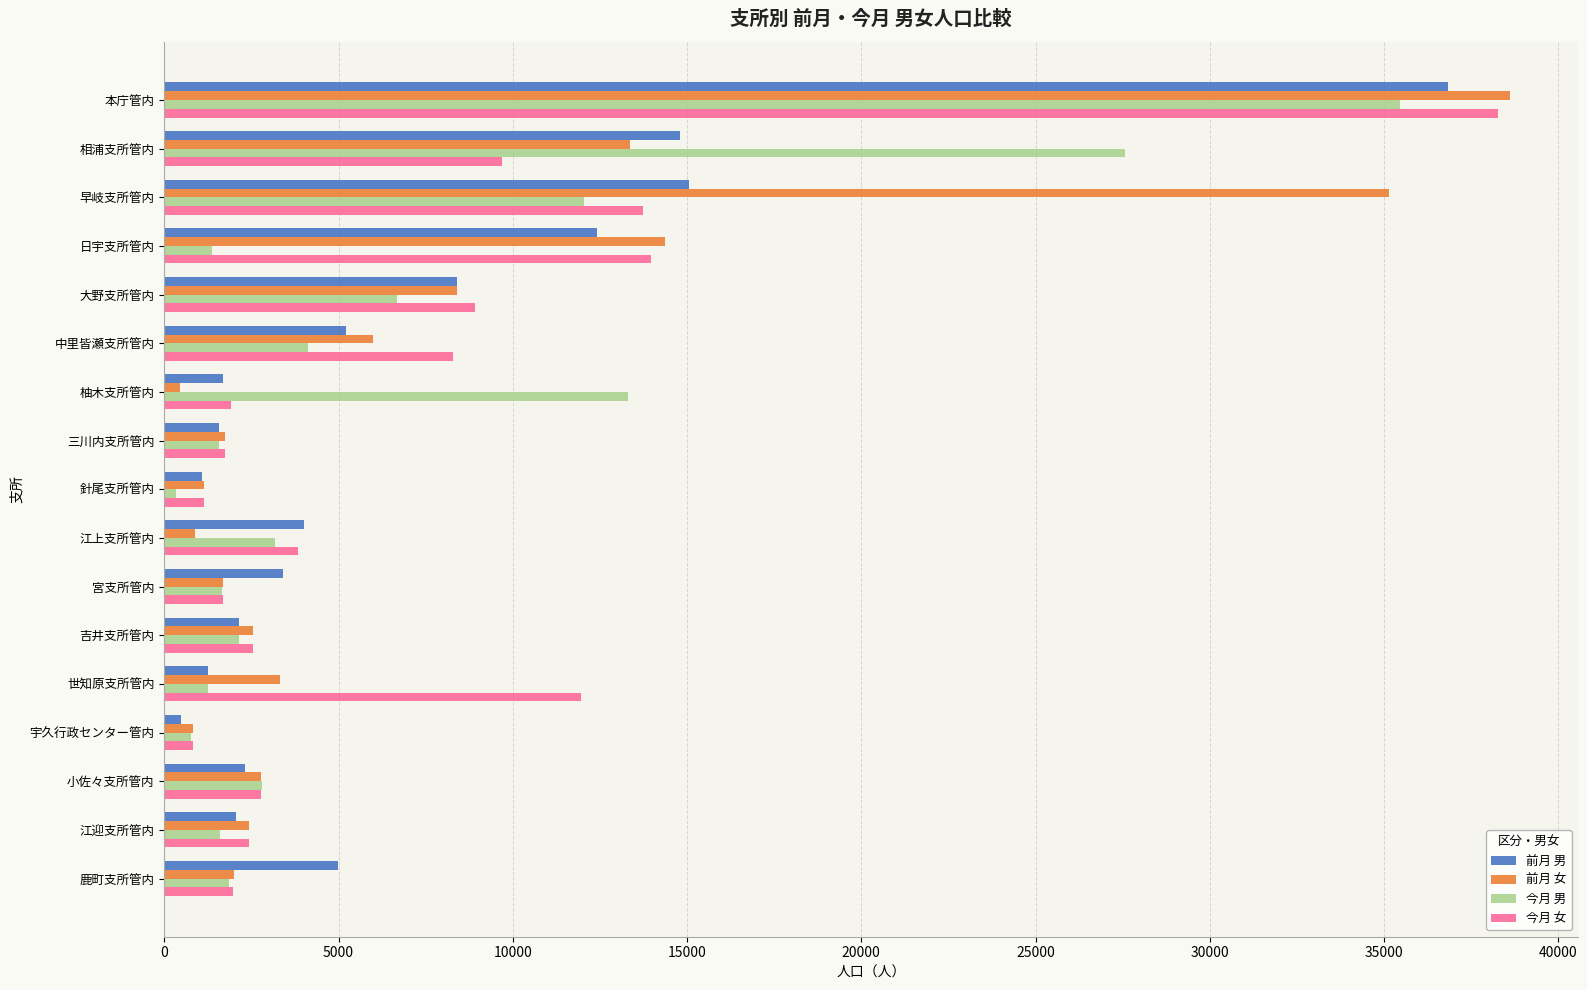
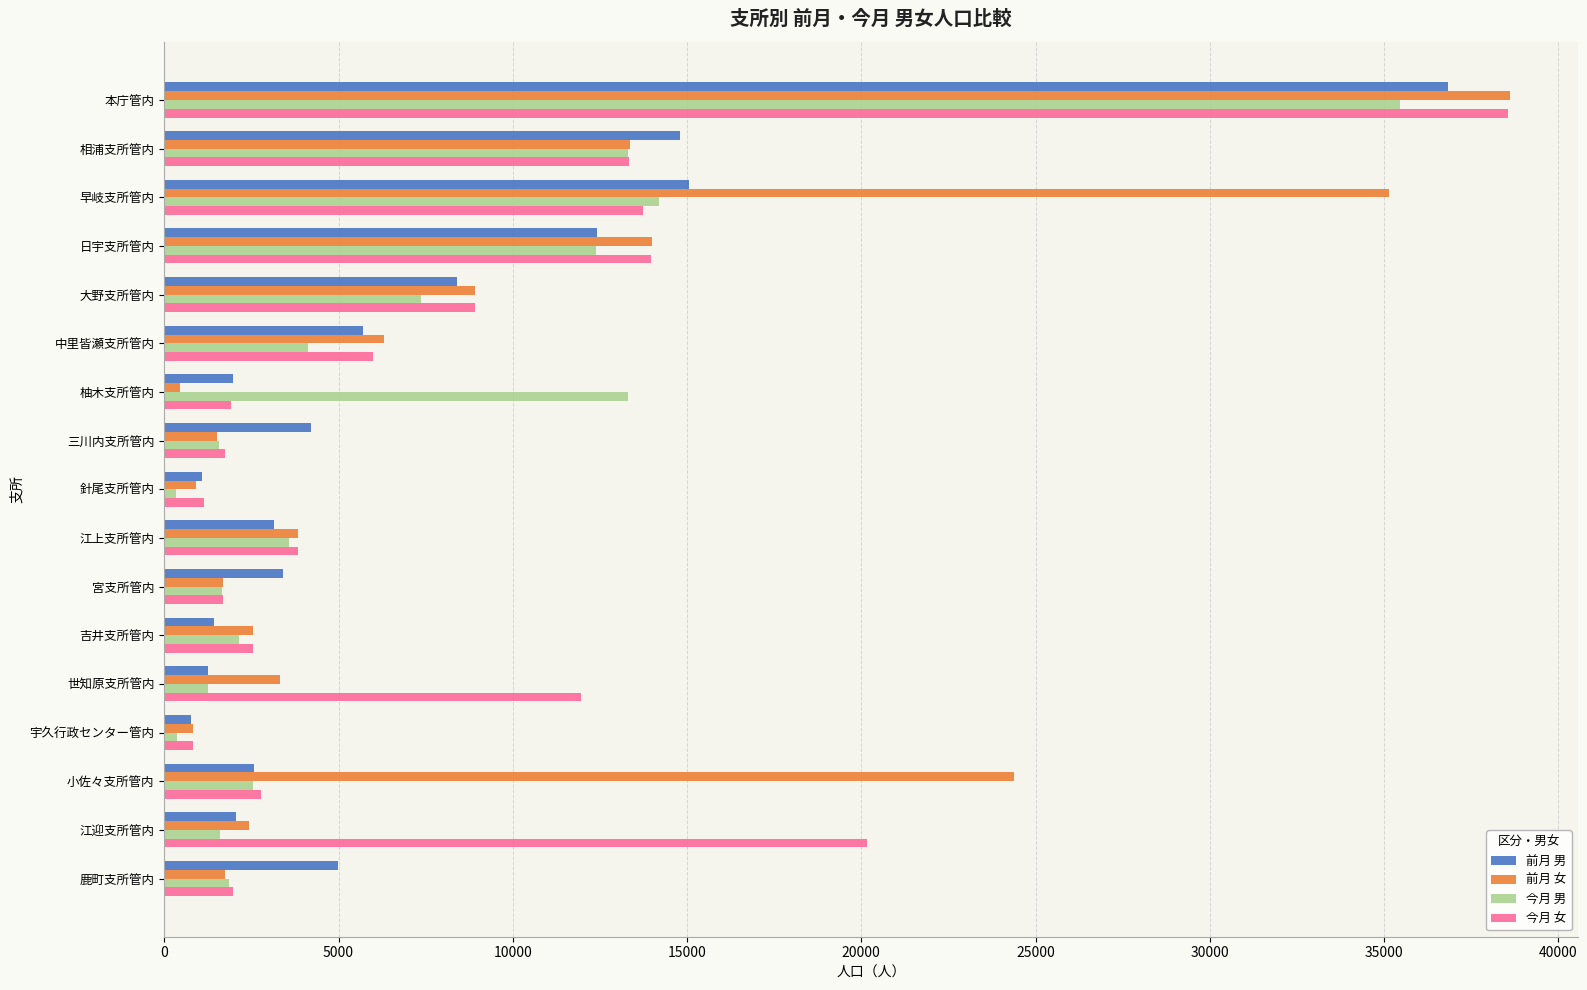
  {
    "前月 男": {
      "本庁管内": 36800,
      "相浦支所管内": 14800,
      "早岐支所管内": 15000,
      "日宇支所管内": 12400,
      "大野支所管内": 8400,
-     "中里皆瀬支所管内": 5200,
-     "柚木支所管内": 1700,
-     "三川内支所管内": 1600,
+     "中里皆瀬支所管内": 5700,
+     "柚木支所管内": 2000,
+     "三川内支所管内": 4200,
      "針尾支所管内": 1100,
-     "江上支所管内": 4000,
+     "江上支所管内": 3200,
      "宮支所管内": 3400,
-     "吉井支所管内": 2100,
+     "吉井支所管内": 1400,
      "世知原支所管内": 1200,
-     "宇久行政センター管内": 500,
-     "小佐々支所管内": 2300,
+     "宇久行政センター管内": 800,
+     "小佐々支所管内": 2600,
      "江迎支所管内": 2100,
      "鹿町支所管内": 5000
    },
    "前月 女": {
      "本庁管内": 38600,
      "相浦支所管内": 13400,
      "早岐支所管内": 35100,
-     "日宇支所管内": 14400,
-     "大野支所管内": 8400,
-     "中里皆瀬支所管内": 6000,
+     "日宇支所管内": 14000,
+     "大野支所管内": 8900,
+     "中里皆瀬支所管内": 6300,
      "柚木支所管内": 400,
-     "三川内支所管内": 1700,
-     "針尾支所管内": 1200,
-     "江上支所管内": 900,
+     "三川内支所管内": 1500,
+     "針尾支所管内": 900,
+     "江上支所管内": 3900,
      "宮支所管内": 1700,
      "吉井支所管内": 2500,
      "世知原支所管内": 3300,
      "宇久行政センター管内": 800,
-     "小佐々支所管内": 2800,
+     "小佐々支所管内": 24400,
      "江迎支所管内": 2400,
-     "鹿町支所管内": 2000
+     "鹿町支所管内": 1700
    },
    "今月 男": {
      "本庁管内": 35500,
-     "相浦支所管内": 27600,
-     "早岐支所管内": 12000,
-     "日宇支所管内": 1400,
-     "大野支所管内": 6700,
+     "相浦支所管内": 13300,
+     "早岐支所管内": 14200,
+     "日宇支所管内": 12400,
+     "大野支所管内": 7400,
      "中里皆瀬支所管内": 4100,
      "柚木支所管内": 13300,
      "三川内支所管内": 1600,
      "針尾支所管内": 300,
-     "江上支所管内": 3200,
+     "江上支所管内": 3600,
      "宮支所管内": 1600,
      "吉井支所管内": 2100,
      "世知原支所管内": 1300,
-     "宇久行政センター管内": 800,
-     "小佐々支所管内": 2800,
+     "宇久行政センター管内": 400,
+     "小佐々支所管内": 2600,
      "江迎支所管内": 1600,
      "鹿町支所管内": 1900
    },
    "今月 女": {
-     "本庁管内": 38300,
-     "相浦支所管内": 9700,
+     "本庁管内": 38600,
+     "相浦支所管内": 13300,
      "早岐支所管内": 13700,
      "日宇支所管内": 14000,
      "大野支所管内": 8900,
-     "中里皆瀬支所管内": 8300,
+     "中里皆瀬支所管内": 6000,
      "柚木支所管内": 1900,
      "三川内支所管内": 1700,
      "針尾支所管内": 1100,
      "江上支所管内": 3900,
      "宮支所管内": 1700,
      "吉井支所管内": 2500,
      "世知原支所管内": 12000,
      "宇久行政センター管内": 800,
      "小佐々支所管内": 2800,
-     "江迎支所管内": 2400,
+     "江迎支所管内": 20200,
      "鹿町支所管内": 2000
    }
  }
